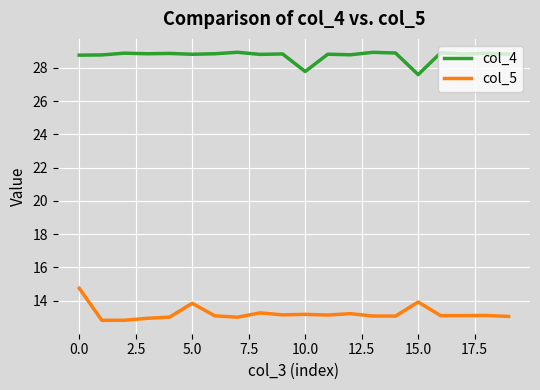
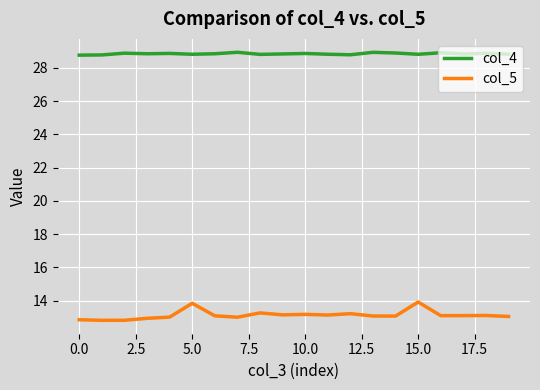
  {
    "col_4": {
      "0.0": 28.8,
      "5.0": 28.8,
-     "10.0": 27.8,
-     "15.0": 27.6
+     "10.0": 28.9,
+     "15.0": 28.8
    },
    "col_5": {
-     "0.0": 14.7,
+     "0.0": 12.9,
      "5.0": 13.8,
      "10.0": 13.2,
      "15.0": 13.9
    }
  }
